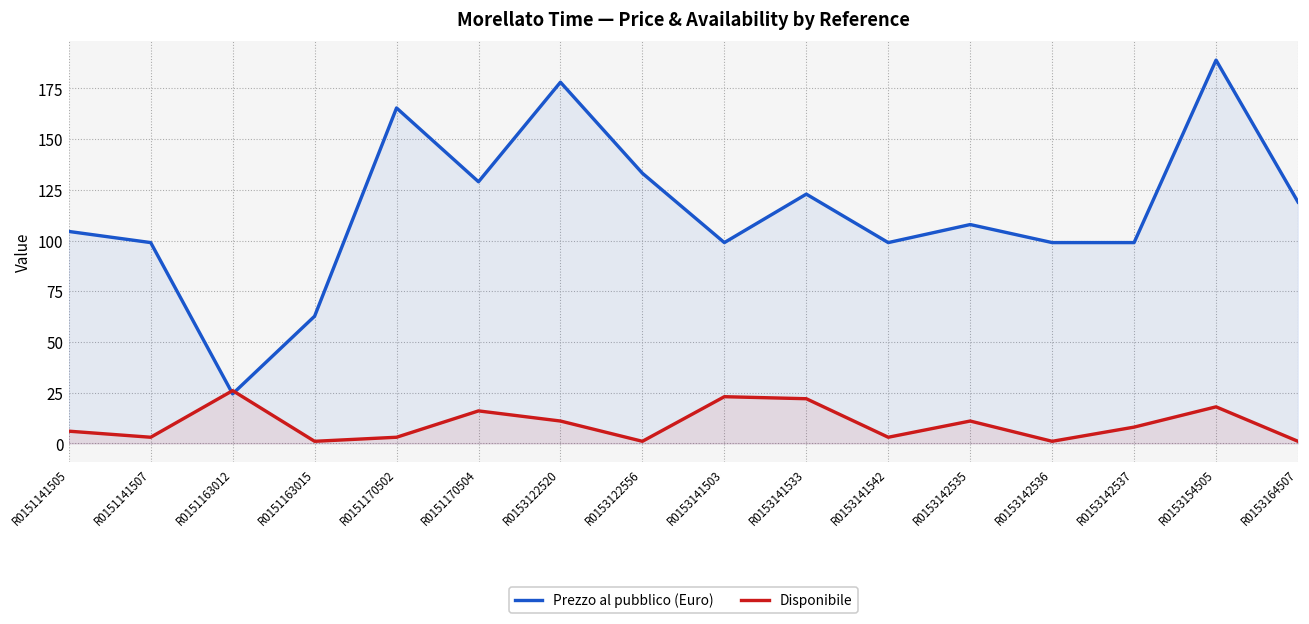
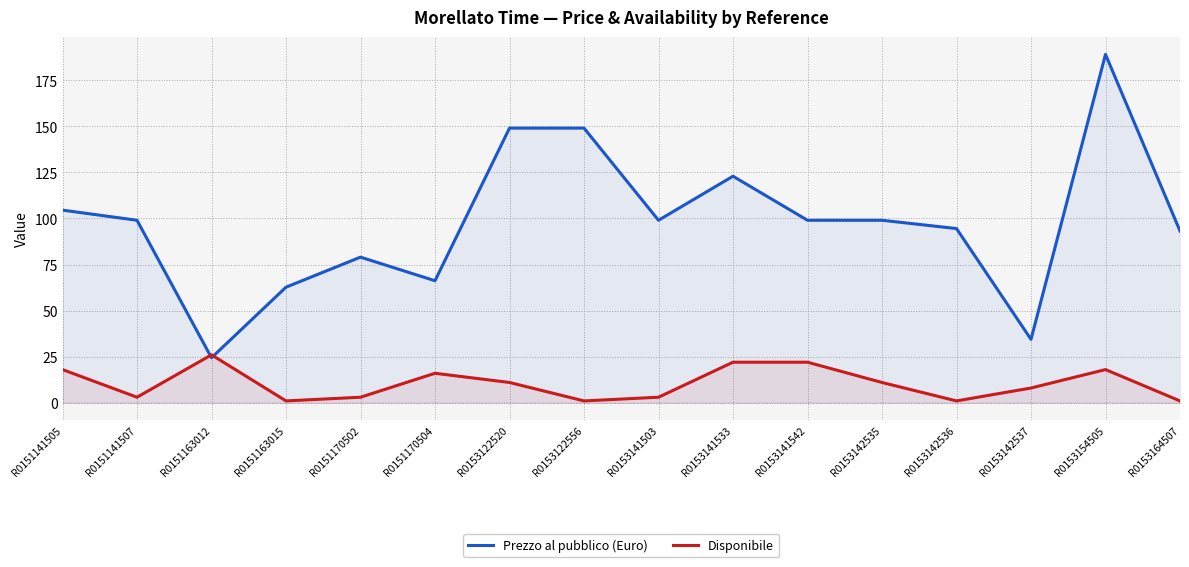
  {
    "Prezzo al pubblico (Euro)": {
      "R0151141505": 105,
      "R0151141507": 99,
      "R0151163012": 24,
      "R0151163015": 63,
-     "R0151170502": 165,
-     "R0151170504": 129,
-     "R0153122520": 178,
-     "R0153122556": 133,
+     "R0151170502": 79,
+     "R0151170504": 66,
+     "R0153122520": 149,
+     "R0153122556": 149,
      "R0153141503": 99,
      "R0153141533": 123,
      "R0153141542": 99,
-     "R0153142535": 108,
-     "R0153142536": 99,
-     "R0153142537": 99,
+     "R0153142535": 99,
+     "R0153142536": 95,
+     "R0153142537": 34,
      "R0153154505": 189,
-     "R0153164507": 119
+     "R0153164507": 93
    },
    "Disponibile": {
-     "R0151141505": 6,
+     "R0151141505": 18,
      "R0151141507": 3,
      "R0151163012": 26,
      "R0151163015": 1,
      "R0151170502": 3,
      "R0151170504": 16,
      "R0153122520": 11,
      "R0153122556": 1,
-     "R0153141503": 23,
+     "R0153141503": 3,
      "R0153141533": 22,
-     "R0153141542": 3,
+     "R0153141542": 22,
      "R0153142535": 11,
      "R0153142536": 1,
      "R0153142537": 8,
      "R0153154505": 18,
      "R0153164507": 1
    }
  }
